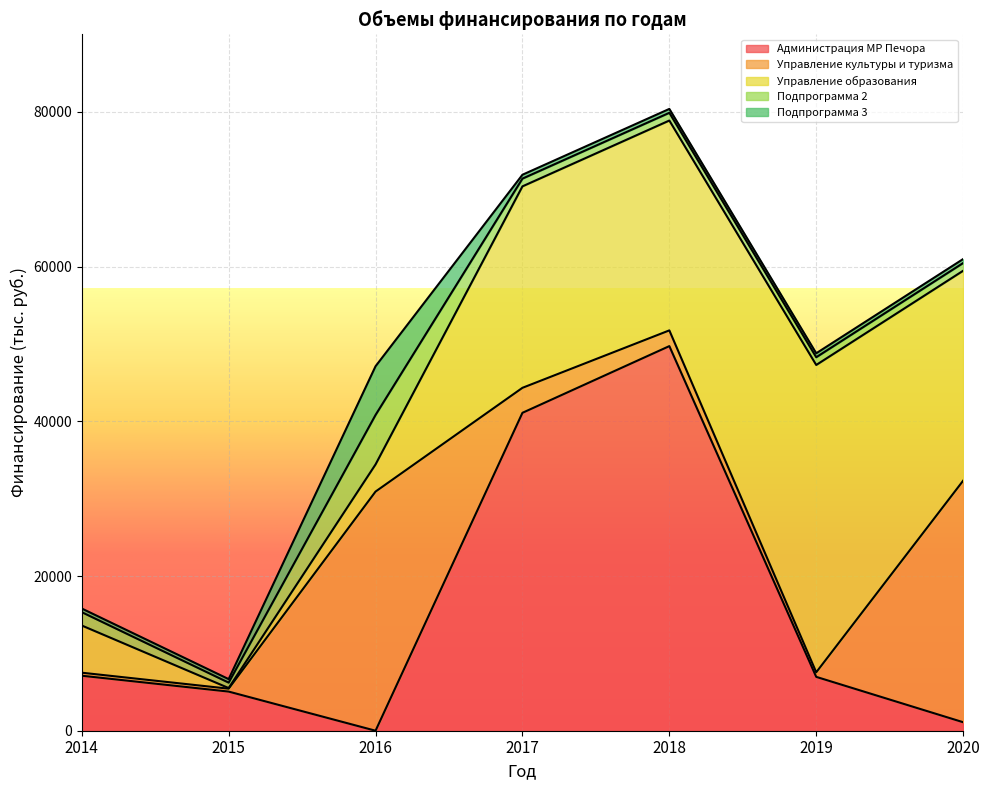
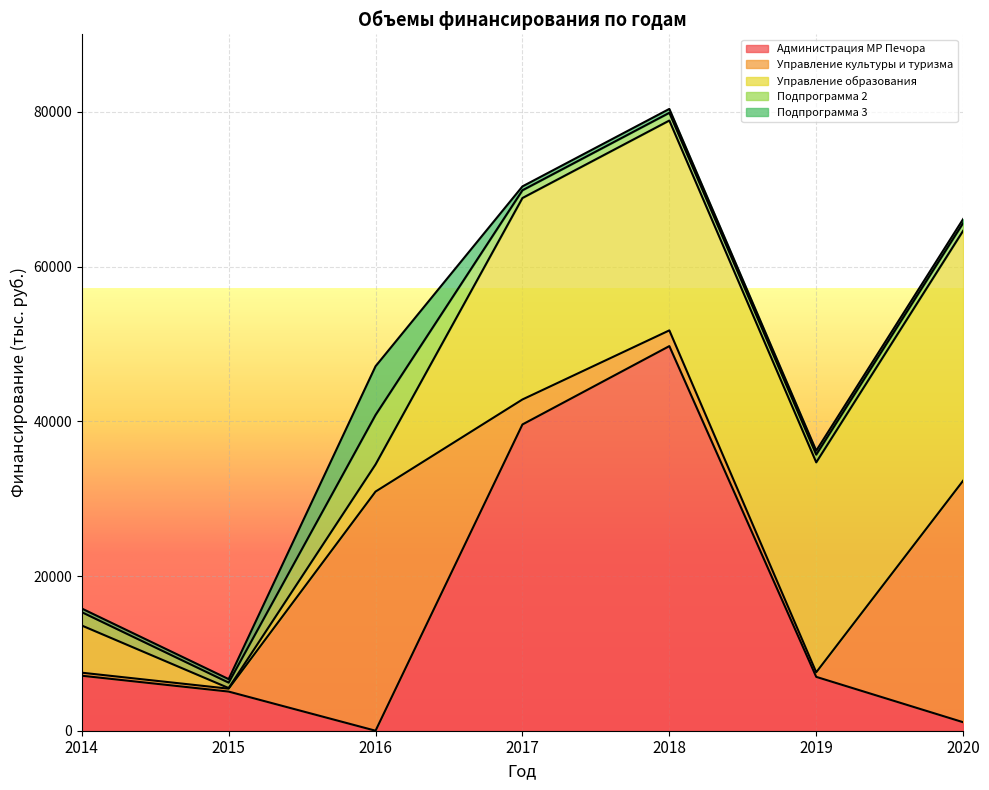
  {
    "Администрация МР Печора": {
      "2014": 7000,
      "2015": 5000,
      "2016": 0,
-     "2017": 41000,
+     "2017": 40000,
      "2018": 50000,
      "2019": 7000,
      "2020": 1000
    },
    "Управление культуры и туризма": {
      "2014": 0,
      "2016": 31000,
      "2017": 3000,
      "2018": 2000,
      "2019": 1000,
      "2020": 31000
    },
    "Управление образования": {
      "2014": 6000,
      "2016": 4000,
      "2017": 26000,
      "2018": 27000,
-     "2019": 40000,
-     "2020": 27000
+     "2019": 27000,
+     "2020": 32000
    },
    "Подпрограмма 2": {
      "2014": 2000,
      "2015": 1000,
      "2016": 6000,
      "2017": 1000,
      "2018": 1000,
      "2019": 1000,
      "2020": 1000
    },
    "Подпрограмма 3": {
      "2014": 0,
      "2015": 0,
      "2016": 6000,
      "2017": 1000,
      "2018": 1000,
      "2019": 1000,
      "2020": 1000
    }
  }
